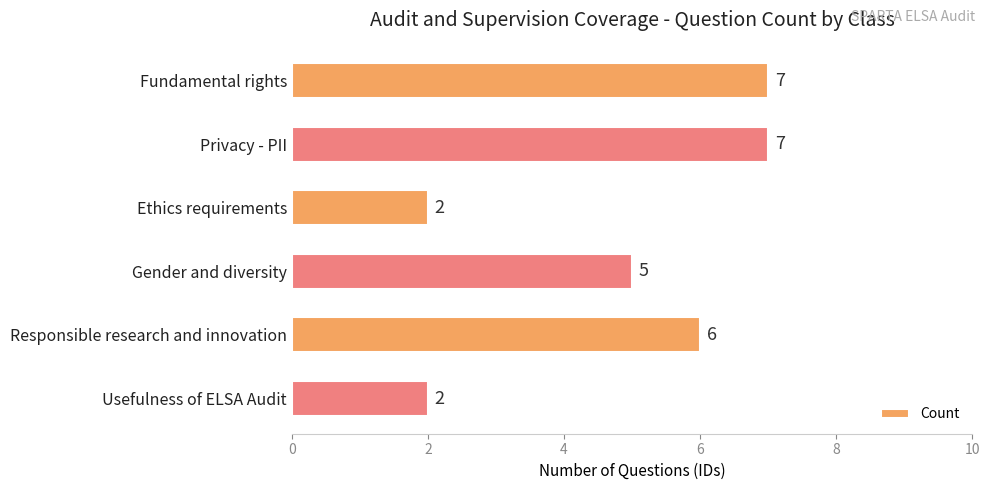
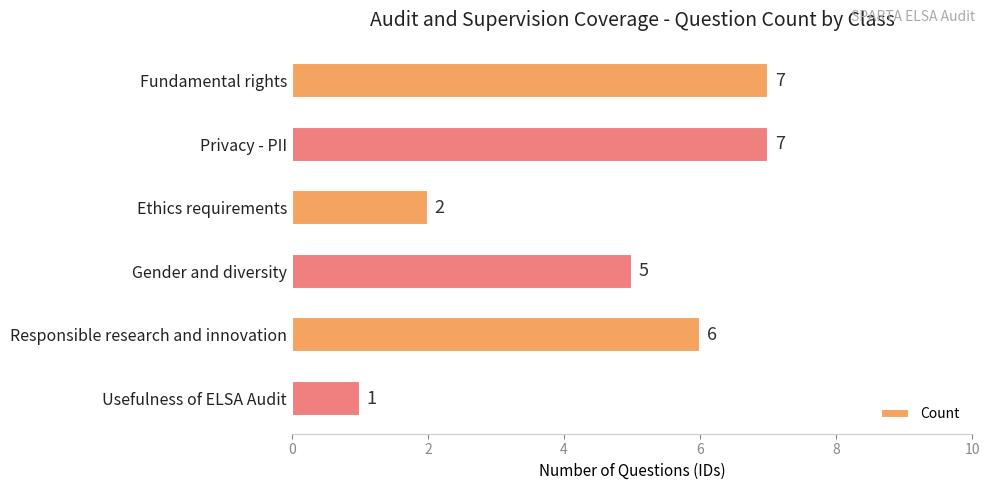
  {
    "Fundamental rights": 7,
    "Privacy - PII": 7,
    "Ethics requirements": 2,
    "Gender and diversity": 5,
    "Responsible research and innovation": 6,
-   "Usefulness of ELSA Audit": 2
+   "Usefulness of ELSA Audit": 1
  }
